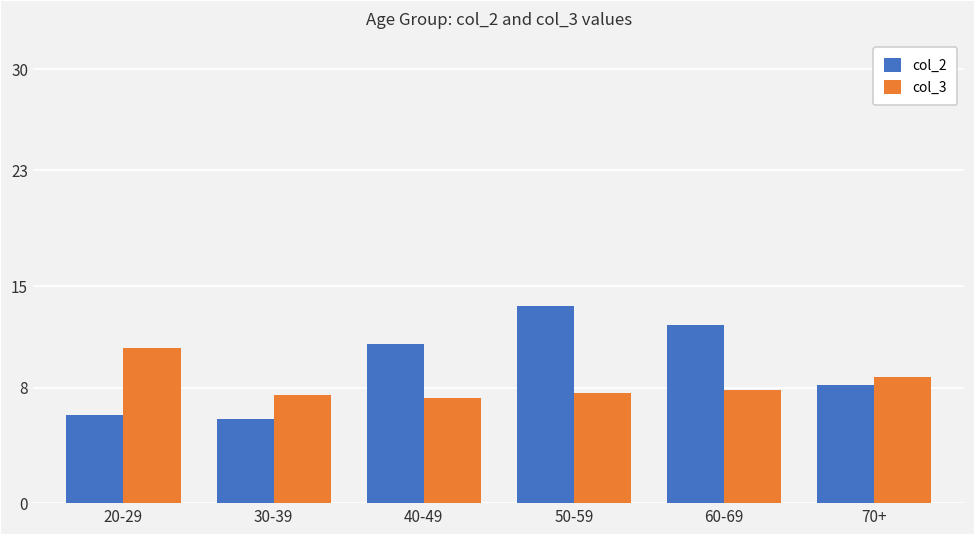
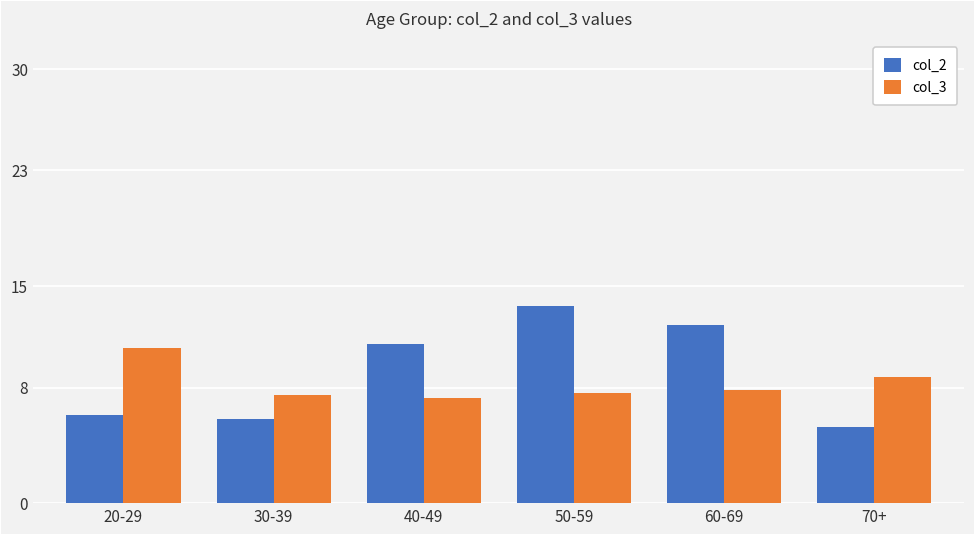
  {
    "col_2": {
      "20-29": 6.1,
      "30-39": 5.8,
      "40-49": 11.0,
      "50-59": 13.6,
      "60-69": 12.3,
-     "70+": 8.2
+     "70+": 5.3
    },
    "col_3": {
      "20-29": 10.7,
      "30-39": 7.5,
      "40-49": 7.3,
      "50-59": 7.6,
      "60-69": 7.8,
      "70+": 8.7
    }
  }
